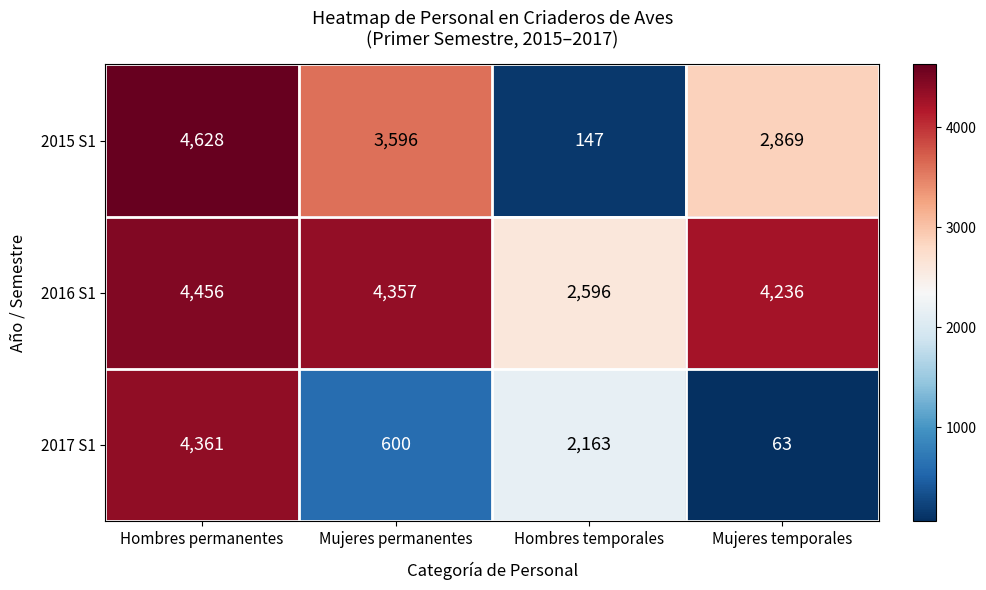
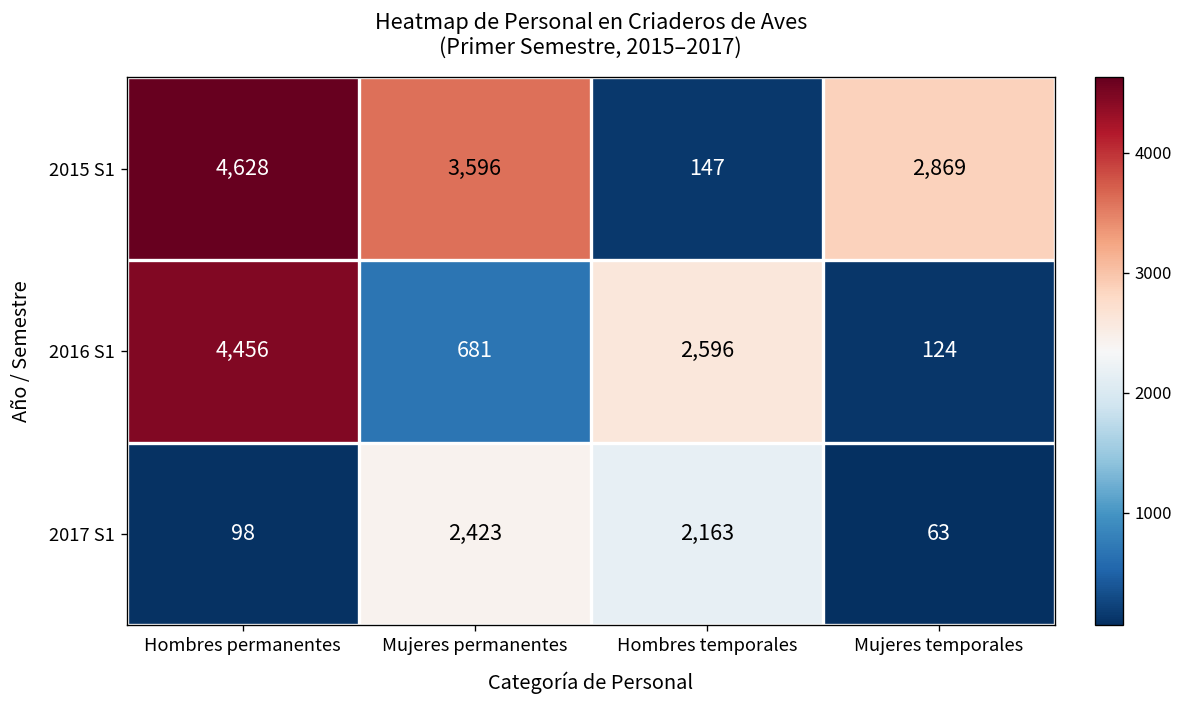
  {
    "2015 S1": {
      "Hombres permanentes": "4,628",
      "Mujeres permanentes": "3,596",
      "Hombres temporales": "147",
      "Mujeres temporales": "2,869"
    },
    "2016 S1": {
      "Hombres permanentes": "4,456",
-     "Mujeres permanentes": "4,357",
+     "Mujeres permanentes": "681",
      "Hombres temporales": "2,596",
-     "Mujeres temporales": "4,236"
+     "Mujeres temporales": "124"
    },
    "2017 S1": {
-     "Hombres permanentes": "4,361",
-     "Mujeres permanentes": "600",
+     "Hombres permanentes": "98",
+     "Mujeres permanentes": "2,423",
      "Hombres temporales": "2,163",
      "Mujeres temporales": "63"
    }
  }
